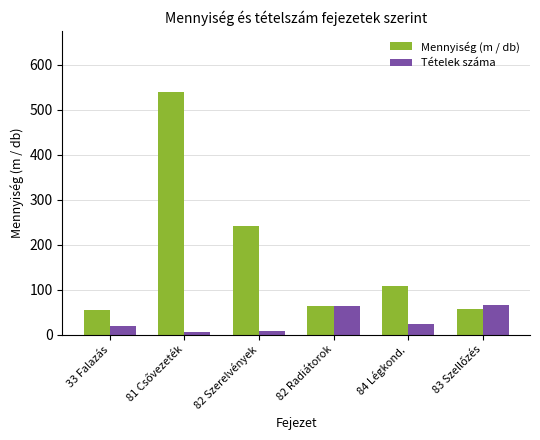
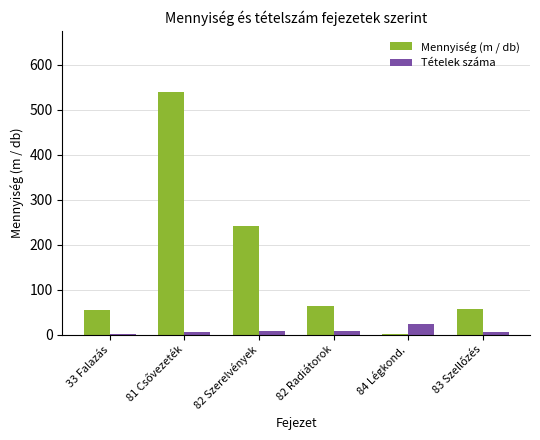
  {
    "Mennyiség (m / db)": {
      "33 Falazás": 50,
      "81 Csővezeték": 540,
      "82 Szerelvények": 240,
      "82 Radiátorok": 60,
-     "84 Légkond.": 110,
+     "84 Légkond.": 0,
      "83 Szellőzés": 60
    },
    "Tételek száma": {
-     "33 Falazás": 20,
+     "33 Falazás": 0,
      "82 Szerelvények": 10,
-     "82 Radiátorok": 60,
+     "82 Radiátorok": 10,
      "84 Légkond.": 20,
-     "83 Szellőzés": 70
+     "83 Szellőzés": 10
    }
  }
